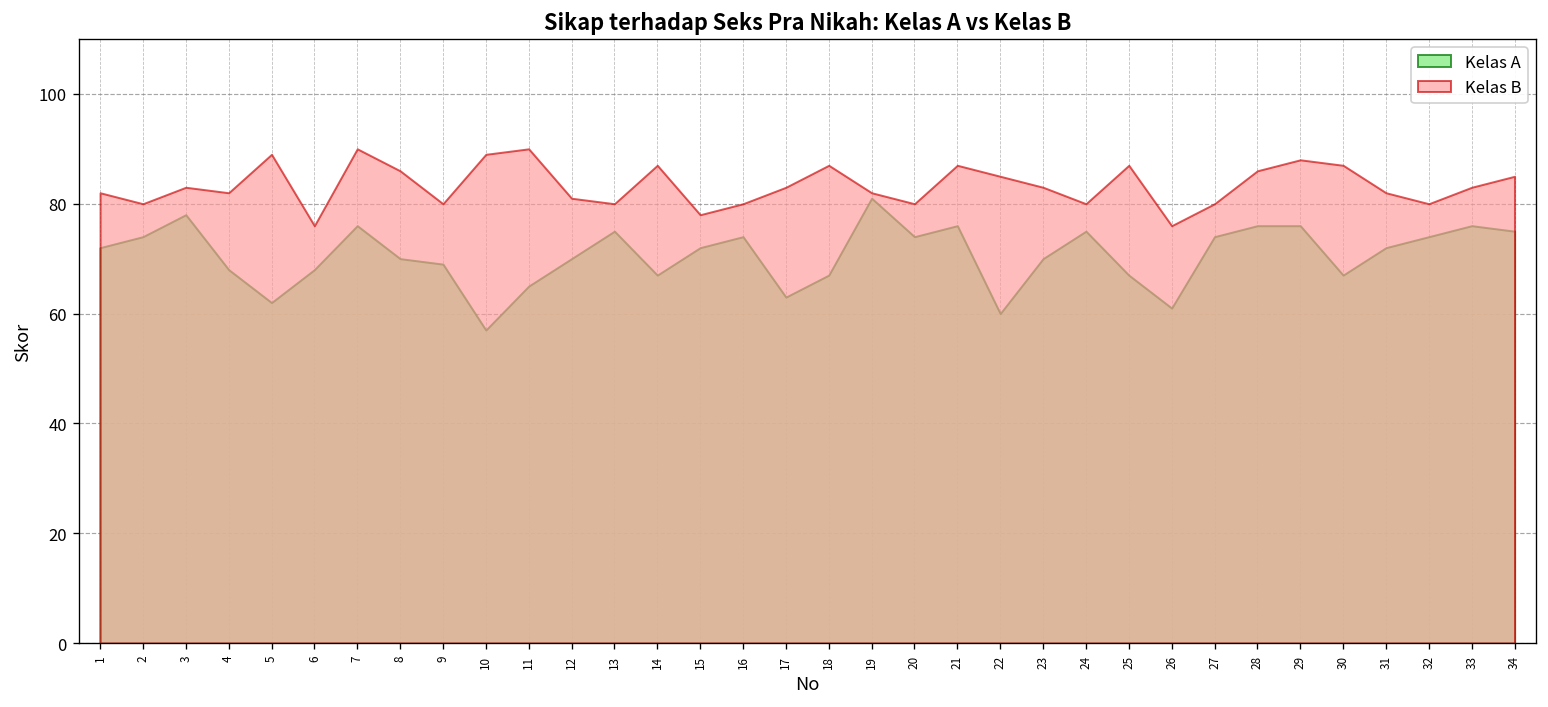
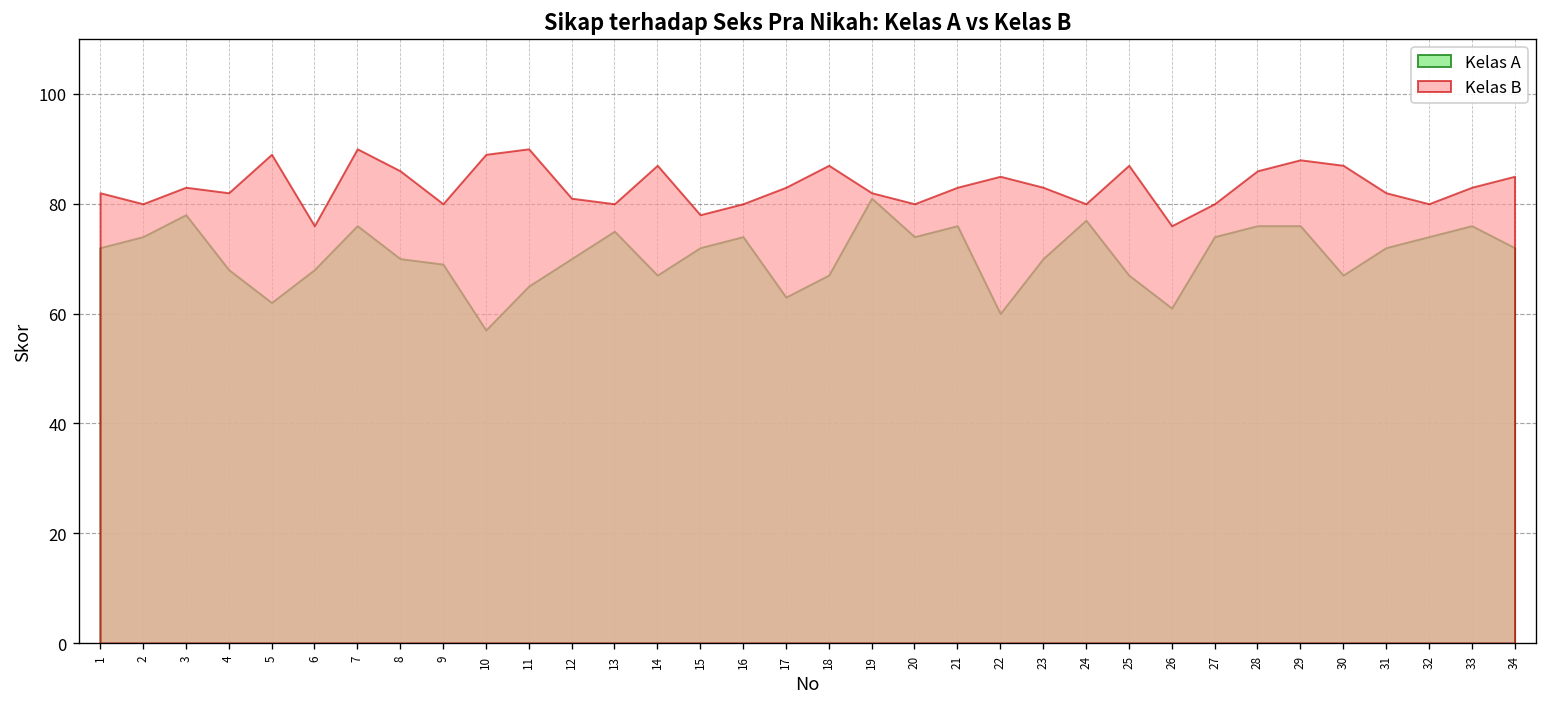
  {
    "Kelas A": {
      "1": 72,
      "2": 74,
      "3": 78,
      "4": 68,
      "5": 62,
      "6": 68,
      "7": 76,
      "8": 70,
      "9": 69,
      "10": 57,
      "11": 65,
      "12": 70,
      "13": 75,
      "14": 67,
      "15": 72,
      "16": 74,
      "17": 63,
      "18": 67,
      "19": 81,
      "20": 74,
      "21": 76,
      "22": 60,
      "23": 70,
-     "24": 75,
+     "24": 77,
      "25": 67,
      "26": 61,
      "27": 74,
      "28": 76,
      "29": 76,
      "30": 67,
      "31": 72,
      "32": 74,
      "33": 76,
-     "34": 75
+     "34": 72
    },
    "Kelas B": {
      "1": 82,
      "2": 80,
      "3": 83,
      "4": 82,
      "5": 89,
      "6": 76,
      "7": 90,
      "8": 86,
      "9": 80,
      "10": 89,
      "11": 90,
      "12": 81,
      "13": 80,
      "14": 87,
      "15": 78,
      "16": 80,
      "17": 83,
      "18": 87,
      "19": 82,
      "20": 80,
-     "21": 87,
+     "21": 83,
      "22": 85,
      "23": 83,
      "24": 80,
      "25": 87,
      "26": 76,
      "27": 80,
      "28": 86,
      "29": 88,
      "30": 87,
      "31": 82,
      "32": 80,
      "33": 83,
      "34": 85
    }
  }
